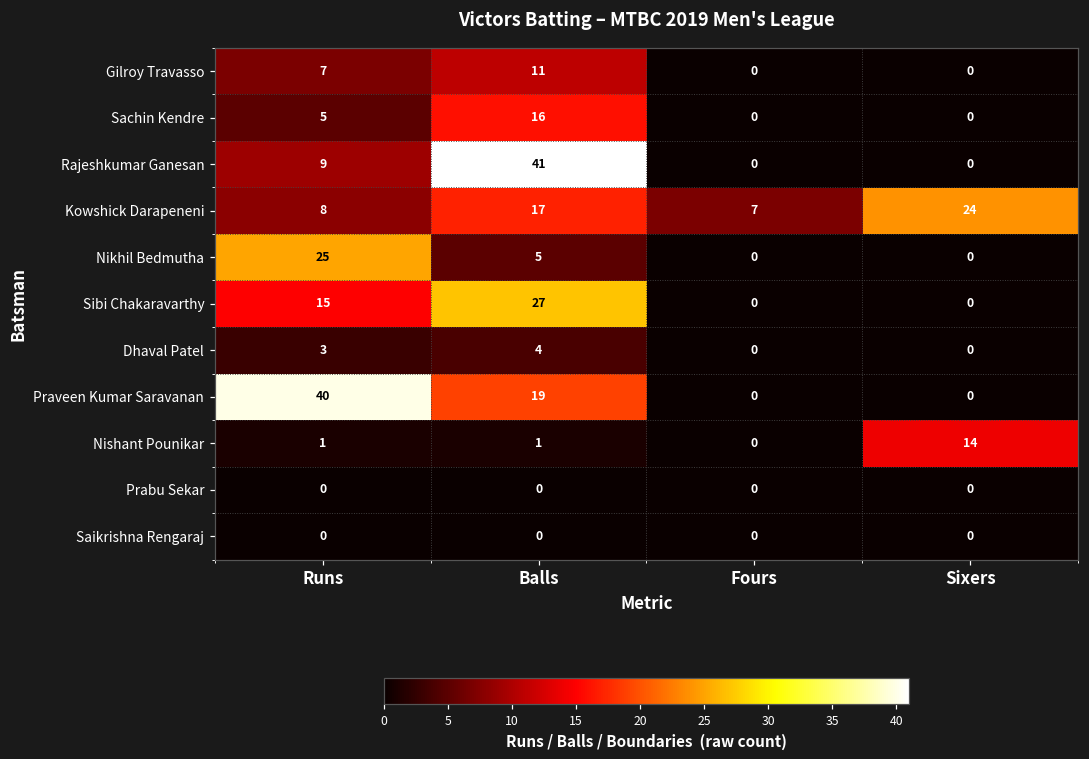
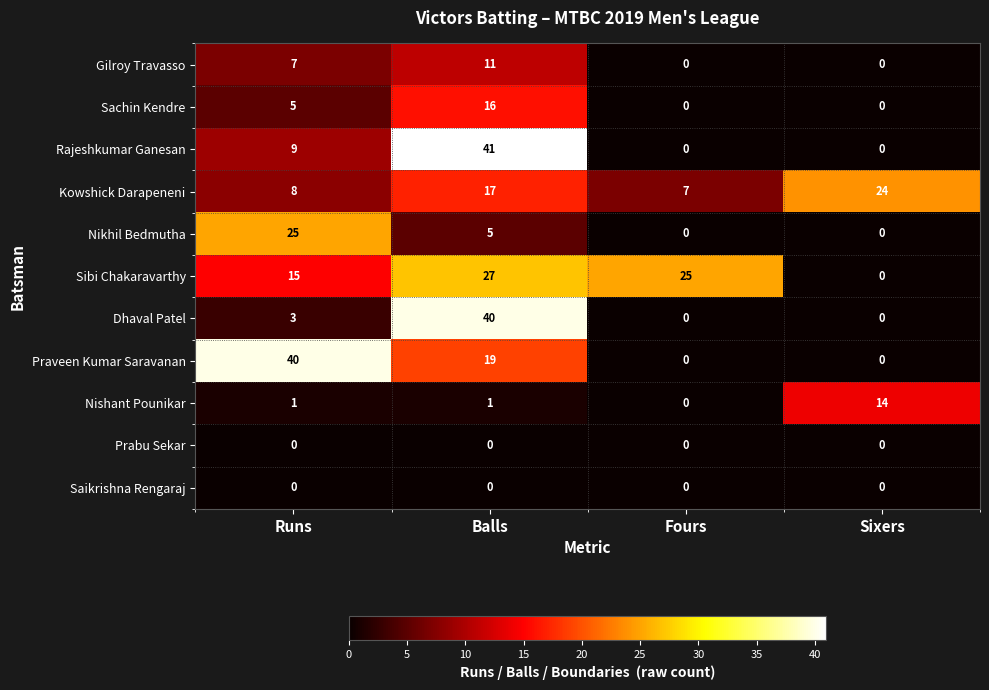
  {
    "Gilroy Travasso": {
      "Runs": 7,
      "Balls": 11,
      "Fours": 0,
      "Sixers": 0
    },
    "Sachin Kendre": {
      "Runs": 5,
      "Balls": 16,
      "Fours": 0,
      "Sixers": 0
    },
    "Rajeshkumar Ganesan": {
      "Runs": 9,
      "Balls": 41,
      "Fours": 0,
      "Sixers": 0
    },
    "Kowshick Darapeneni": {
      "Runs": 8,
      "Balls": 17,
      "Fours": 7,
      "Sixers": 24
    },
    "Nikhil Bedmutha": {
      "Runs": 25,
      "Balls": 5,
      "Fours": 0,
      "Sixers": 0
    },
    "Sibi Chakaravarthy": {
      "Runs": 15,
      "Balls": 27,
-     "Fours": 0,
+     "Fours": 25,
      "Sixers": 0
    },
    "Dhaval Patel": {
      "Runs": 3,
-     "Balls": 4,
+     "Balls": 40,
      "Fours": 0,
      "Sixers": 0
    },
    "Praveen Kumar Saravanan": {
      "Runs": 40,
      "Balls": 19,
      "Fours": 0,
      "Sixers": 0
    },
    "Nishant Pounikar": {
      "Runs": 1,
      "Balls": 1,
      "Fours": 0,
      "Sixers": 14
    },
    "Prabu Sekar": {
      "Runs": 0,
      "Balls": 0,
      "Fours": 0,
      "Sixers": 0
    },
    "Saikrishna Rengaraj": {
      "Runs": 0,
      "Balls": 0,
      "Fours": 0,
      "Sixers": 0
    }
  }
